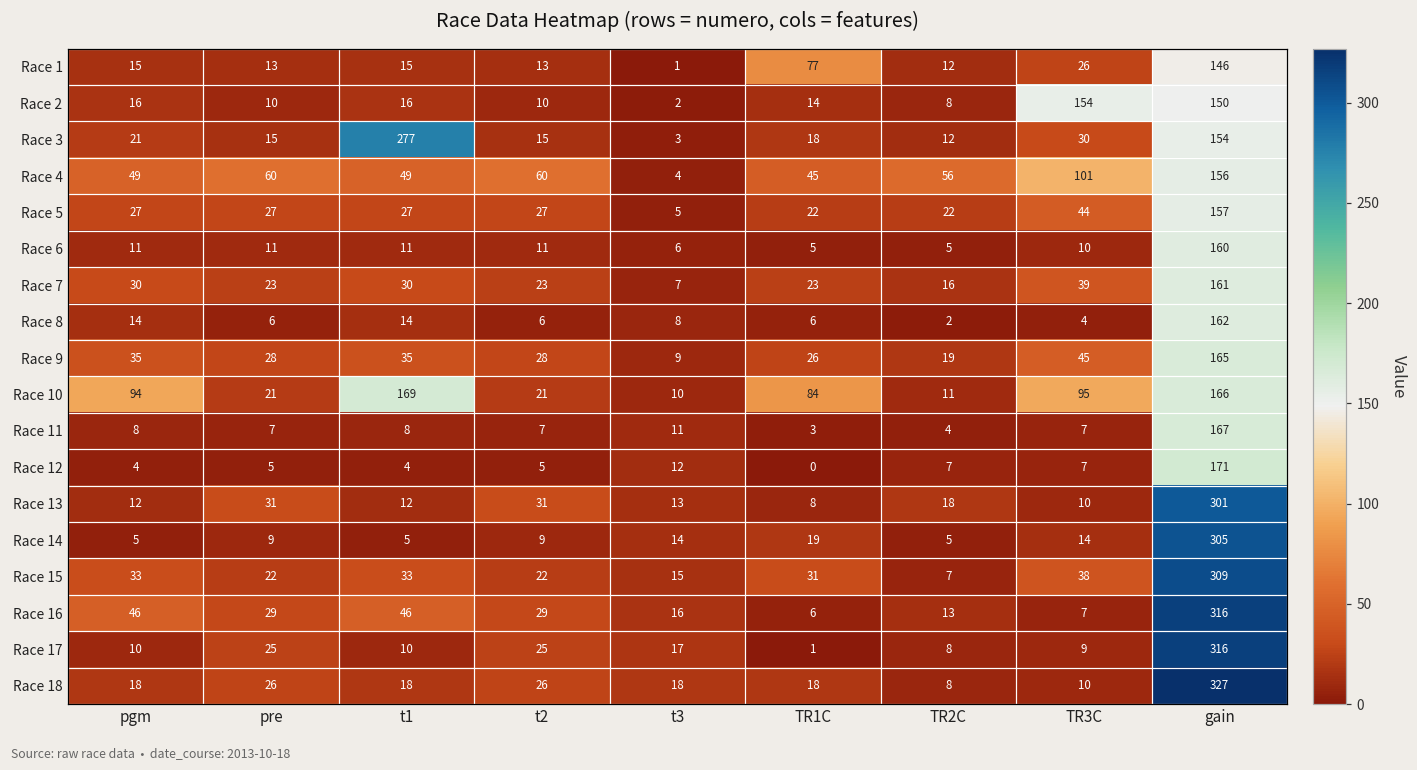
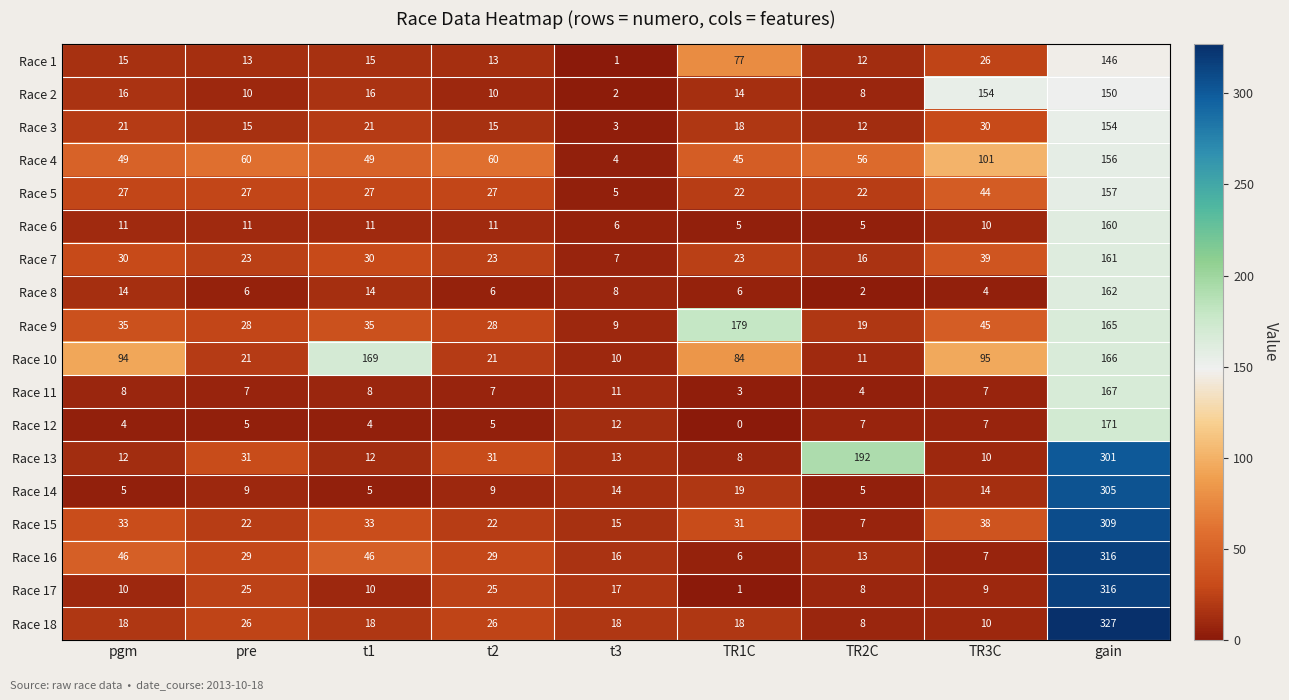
  {
    "Race 1": {
      "pgm": 15,
      "pre": 13,
      "t1": 15,
      "t2": 13,
      "t3": 1,
      "TR1C": 77,
      "TR2C": 12,
      "TR3C": 26,
      "gain": 146
    },
    "Race 2": {
      "pgm": 16,
      "pre": 10,
      "t1": 16,
      "t2": 10,
      "t3": 2,
      "TR1C": 14,
      "TR2C": 8,
      "TR3C": 154,
      "gain": 150
    },
    "Race 3": {
      "pgm": 21,
      "pre": 15,
-     "t1": 277,
+     "t1": 21,
      "t2": 15,
      "t3": 3,
      "TR1C": 18,
      "TR2C": 12,
      "TR3C": 30,
      "gain": 154
    },
    "Race 4": {
      "pgm": 49,
      "pre": 60,
      "t1": 49,
      "t2": 60,
      "t3": 4,
      "TR1C": 45,
      "TR2C": 56,
      "TR3C": 101,
      "gain": 156
    },
    "Race 5": {
      "pgm": 27,
      "pre": 27,
      "t1": 27,
      "t2": 27,
      "t3": 5,
      "TR1C": 22,
      "TR2C": 22,
      "TR3C": 44,
      "gain": 157
    },
    "Race 6": {
      "pgm": 11,
      "pre": 11,
      "t1": 11,
      "t2": 11,
      "t3": 6,
      "TR1C": 5,
      "TR2C": 5,
      "TR3C": 10,
      "gain": 160
    },
    "Race 7": {
      "pgm": 30,
      "pre": 23,
      "t1": 30,
      "t2": 23,
      "t3": 7,
      "TR1C": 23,
      "TR2C": 16,
      "TR3C": 39,
      "gain": 161
    },
    "Race 8": {
      "pgm": 14,
      "pre": 6,
      "t1": 14,
      "t2": 6,
      "t3": 8,
      "TR1C": 6,
      "TR2C": 2,
      "TR3C": 4,
      "gain": 162
    },
    "Race 9": {
      "pgm": 35,
      "pre": 28,
      "t1": 35,
      "t2": 28,
      "t3": 9,
-     "TR1C": 26,
+     "TR1C": 179,
      "TR2C": 19,
      "TR3C": 45,
      "gain": 165
    },
    "Race 10": {
      "pgm": 94,
      "pre": 21,
      "t1": 169,
      "t2": 21,
      "t3": 10,
      "TR1C": 84,
      "TR2C": 11,
      "TR3C": 95,
      "gain": 166
    },
    "Race 11": {
      "pgm": 8,
      "pre": 7,
      "t1": 8,
      "t2": 7,
      "t3": 11,
      "TR1C": 3,
      "TR2C": 4,
      "TR3C": 7,
      "gain": 167
    },
    "Race 12": {
      "pgm": 4,
      "pre": 5,
      "t1": 4,
      "t2": 5,
      "t3": 12,
      "TR1C": 0,
      "TR2C": 7,
      "TR3C": 7,
      "gain": 171
    },
    "Race 13": {
      "pgm": 12,
      "pre": 31,
      "t1": 12,
      "t2": 31,
      "t3": 13,
      "TR1C": 8,
-     "TR2C": 18,
+     "TR2C": 192,
      "TR3C": 10,
      "gain": 301
    },
    "Race 14": {
      "pgm": 5,
      "pre": 9,
      "t1": 5,
      "t2": 9,
      "t3": 14,
      "TR1C": 19,
      "TR2C": 5,
      "TR3C": 14,
      "gain": 305
    },
    "Race 15": {
      "pgm": 33,
      "pre": 22,
      "t1": 33,
      "t2": 22,
      "t3": 15,
      "TR1C": 31,
      "TR2C": 7,
      "TR3C": 38,
      "gain": 309
    },
    "Race 16": {
      "pgm": 46,
      "pre": 29,
      "t1": 46,
      "t2": 29,
      "t3": 16,
      "TR1C": 6,
      "TR2C": 13,
      "TR3C": 7,
      "gain": 316
    },
    "Race 17": {
      "pgm": 10,
      "pre": 25,
      "t1": 10,
      "t2": 25,
      "t3": 17,
      "TR1C": 1,
      "TR2C": 8,
      "TR3C": 9,
      "gain": 316
    },
    "Race 18": {
      "pgm": 18,
      "pre": 26,
      "t1": 18,
      "t2": 26,
      "t3": 18,
      "TR1C": 18,
      "TR2C": 8,
      "TR3C": 10,
      "gain": 327
    }
  }
